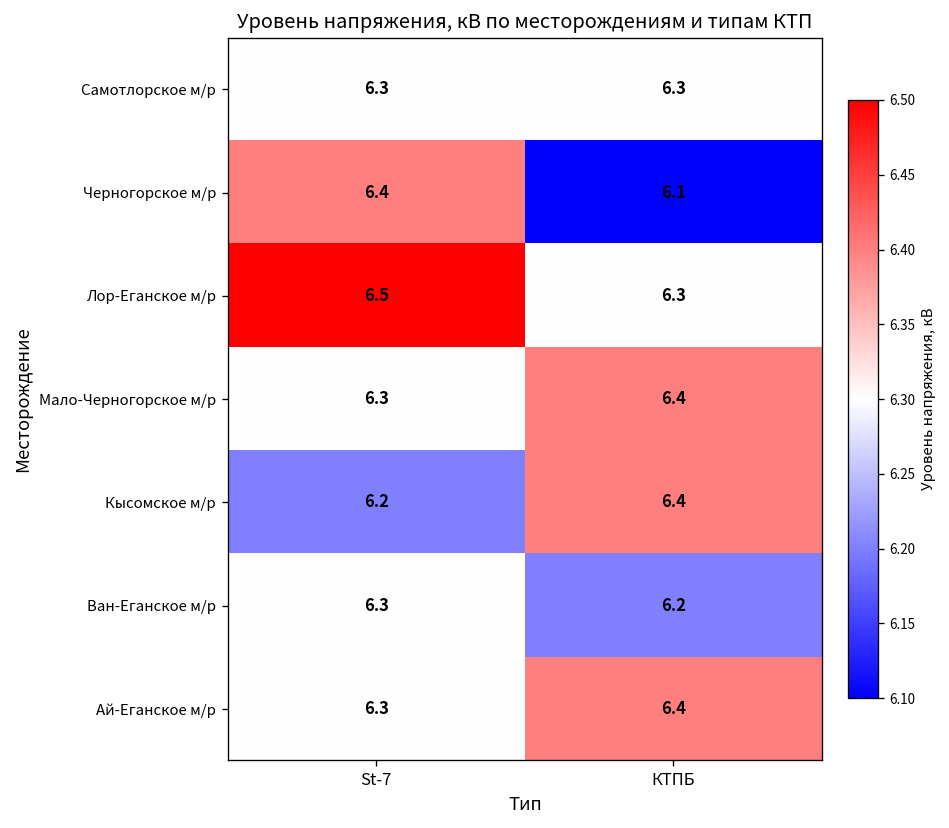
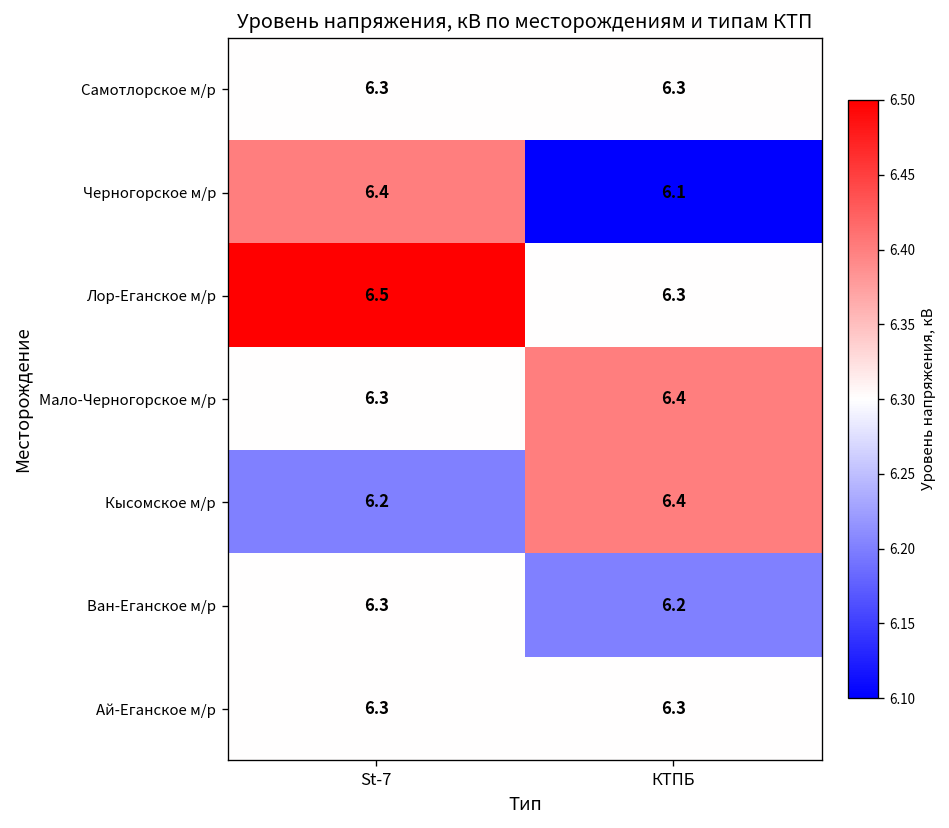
  {
    "Самотлорское м/р": {
      "St-7": 6.3,
      "КТПБ": 6.3
    },
    "Черногорское м/р": {
      "St-7": 6.4,
      "КТПБ": 6.1
    },
    "Лор-Еганское м/р": {
      "St-7": 6.5,
      "КТПБ": 6.3
    },
    "Мало-Черногорское м/р": {
      "St-7": 6.3,
      "КТПБ": 6.4
    },
    "Кысомское м/р": {
      "St-7": 6.2,
      "КТПБ": 6.4
    },
    "Ван-Еганское м/р": {
      "St-7": 6.3,
      "КТПБ": 6.2
    },
    "Ай-Еганское м/р": {
      "St-7": 6.3,
-     "КТПБ": 6.4
+     "КТПБ": 6.3
    }
  }
